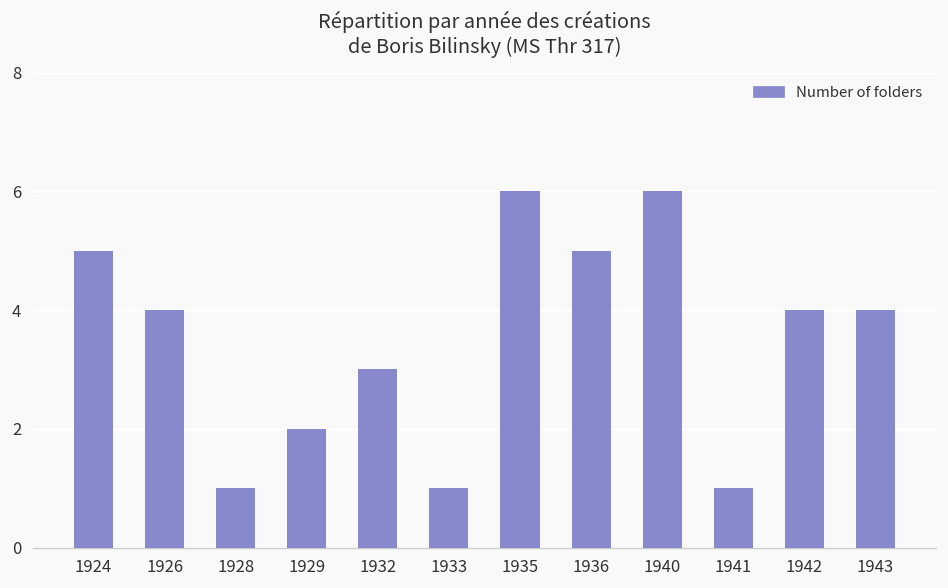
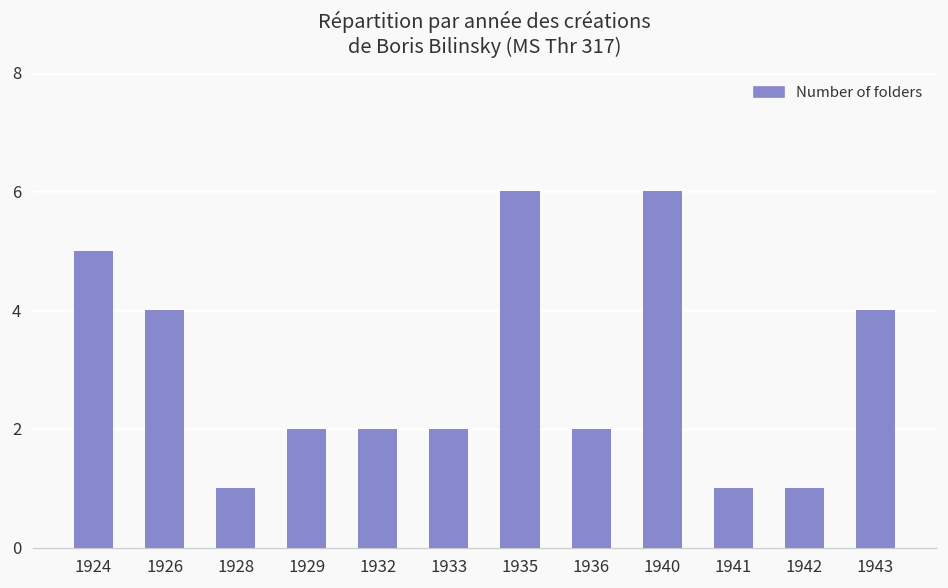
  {
    "1924": 5,
    "1926": 4,
    "1928": 1,
    "1929": 2,
-   "1932": 3,
-   "1933": 1,
+   "1932": 2,
+   "1933": 2,
    "1935": 6,
-   "1936": 5,
+   "1936": 2,
    "1940": 6,
    "1941": 1,
-   "1942": 4,
+   "1942": 1,
    "1943": 4
  }
